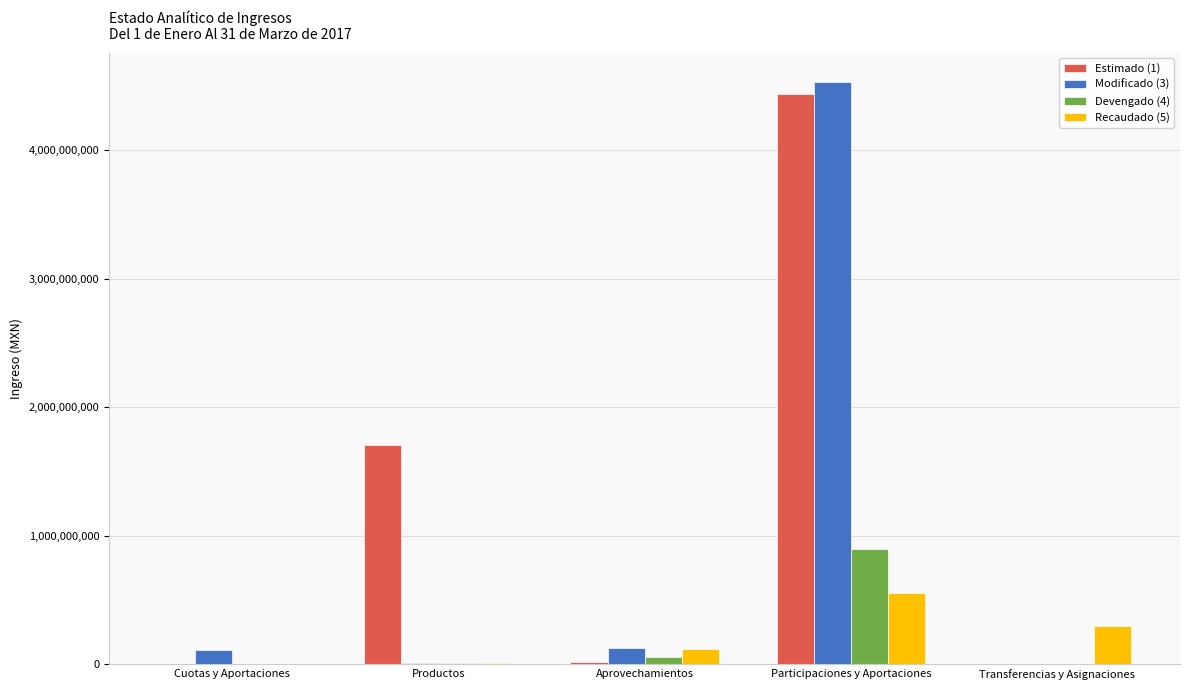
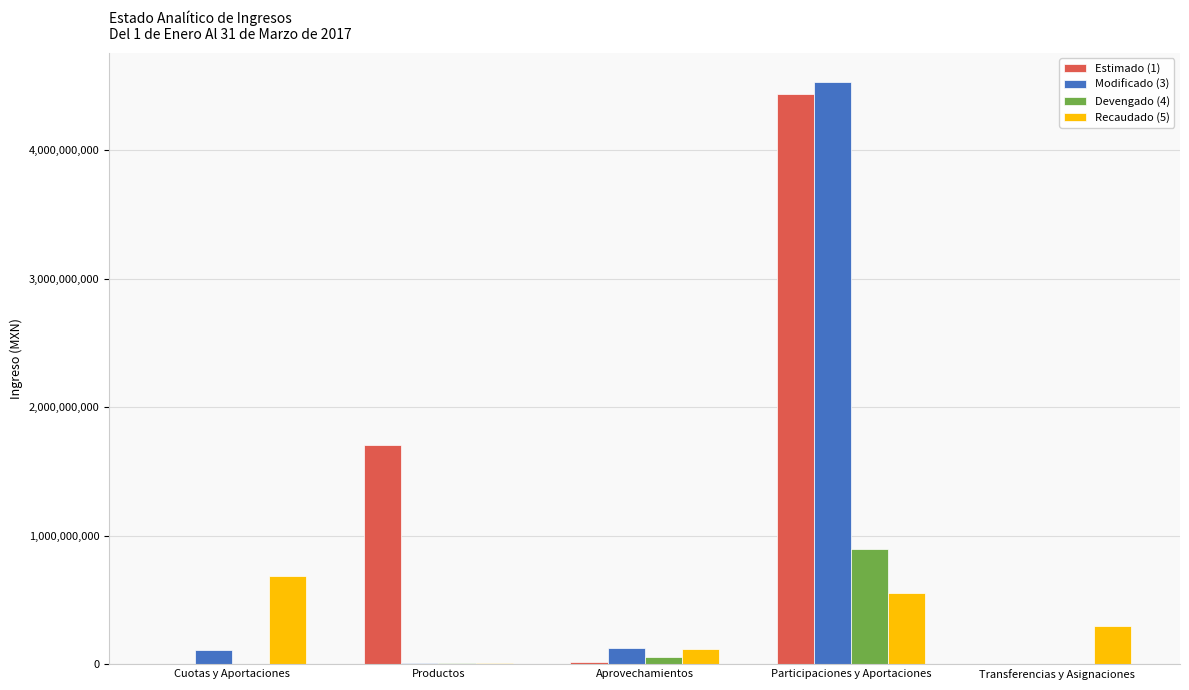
  {
    "Estimado (1)": {
      "Cuotas y Aportaciones": "0",
      "Productos": "1,700,000,000",
      "Participaciones y Aportaciones": "4,430,000,000"
    },
    "Modificado (3)": {
      "Cuotas y Aportaciones": "110,000,000",
      "Aprovechamientos": "130,000,000",
      "Participaciones y Aportaciones": "4,530,000,000"
    },
    "Devengado (4)": {
      "Aprovechamientos": "50,000,000",
      "Participaciones y Aportaciones": "890,000,000"
    },
    "Recaudado (5)": {
-     "Cuotas y Aportaciones": "0",
+     "Cuotas y Aportaciones": "690,000,000",
      "Aprovechamientos": "120,000,000",
      "Participaciones y Aportaciones": "550,000,000",
      "Transferencias y Asignaciones": "300,000,000"
    }
  }
